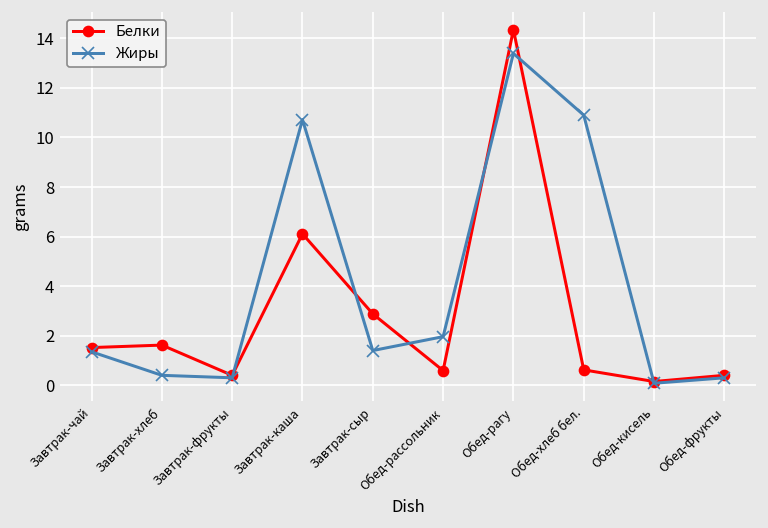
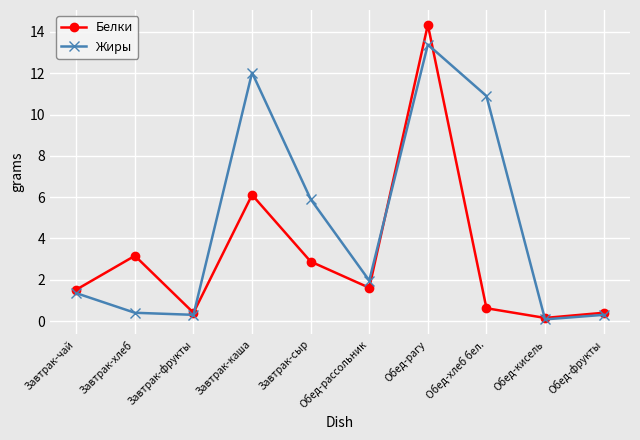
  {
    "Белки": {
      "Завтрак-чай": 1.5,
-     "Завтрак-хлеб": 1.6,
+     "Завтрак-хлеб": 3.2,
      "Завтрак-каша": 6.1,
      "Завтрак-сыр": 2.9,
-     "Обед-рассольник": 0.6,
+     "Обед-рассольник": 1.6,
      "Обед-рагу": 14.4,
      "Обед-хлеб бел.": 0.6
    },
    "Жиры": {
      "Завтрак-чай": 1.4,
      "Завтрак-хлеб": 0.4,
-     "Завтрак-каша": 10.7,
-     "Завтрак-сыр": 1.4,
+     "Завтрак-каша": 12.0,
+     "Завтрак-сыр": 5.9,
      "Обед-рассольник": 2.0,
      "Обед-рагу": 13.4,
      "Обед-хлеб бел.": 10.9
    }
  }
